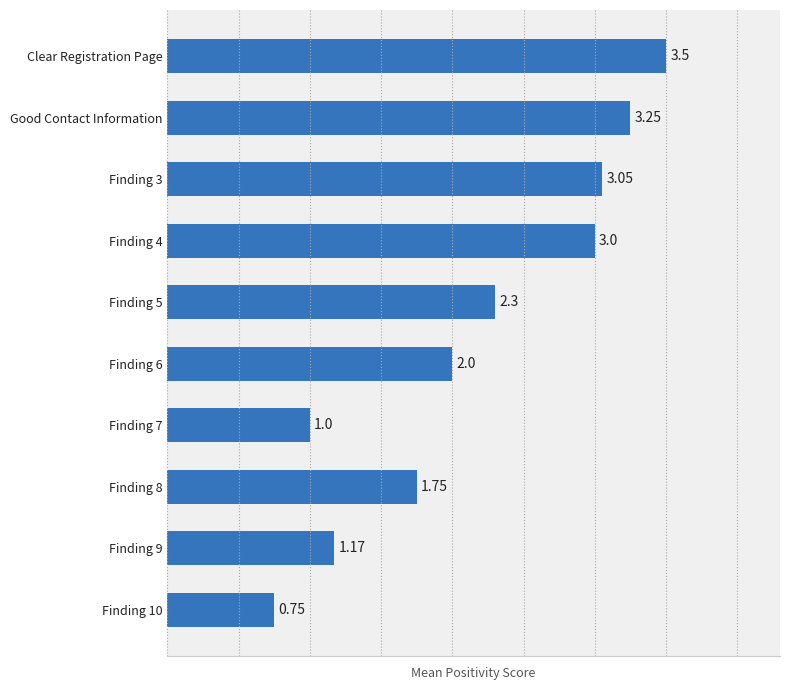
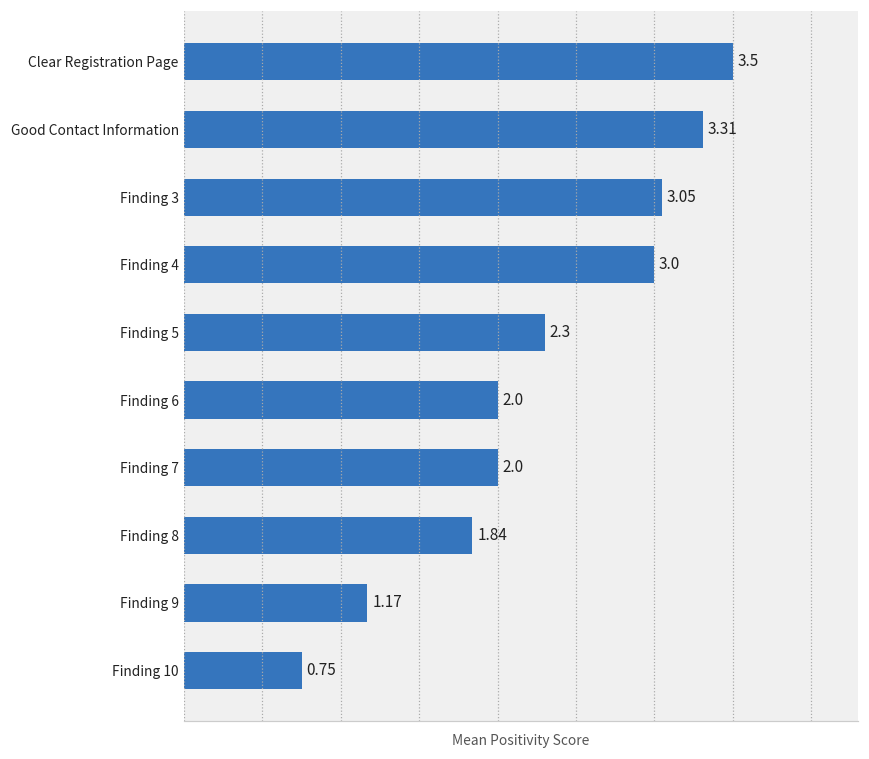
  {
    "Clear Registration Page": 3.5,
-   "Good Contact Information": 3.25,
+   "Good Contact Information": 3.31,
    "Finding 3": 3.05,
    "Finding 4": 3.0,
    "Finding 5": 2.3,
    "Finding 6": 2.0,
-   "Finding 7": 1.0,
-   "Finding 8": 1.75,
+   "Finding 7": 2.0,
+   "Finding 8": 1.84,
    "Finding 9": 1.17,
    "Finding 10": 0.75
  }
